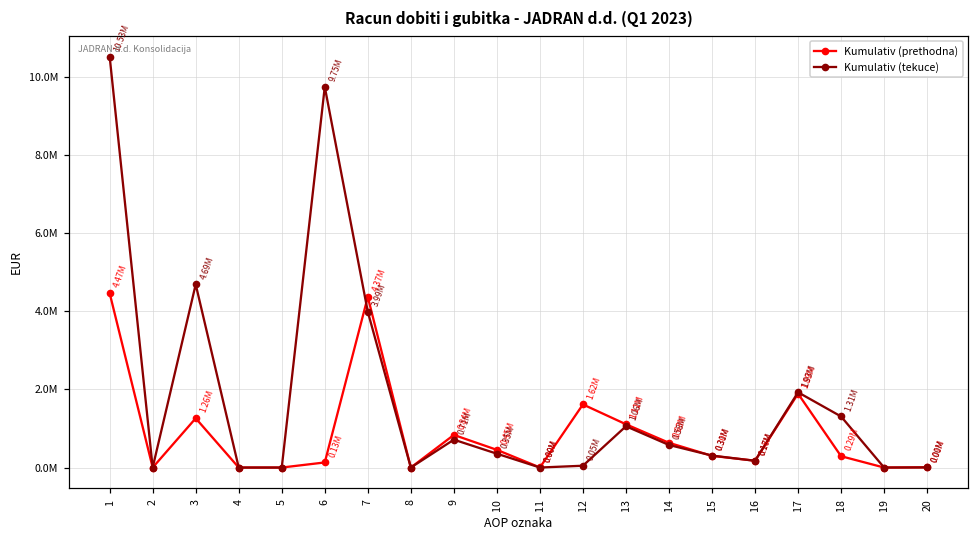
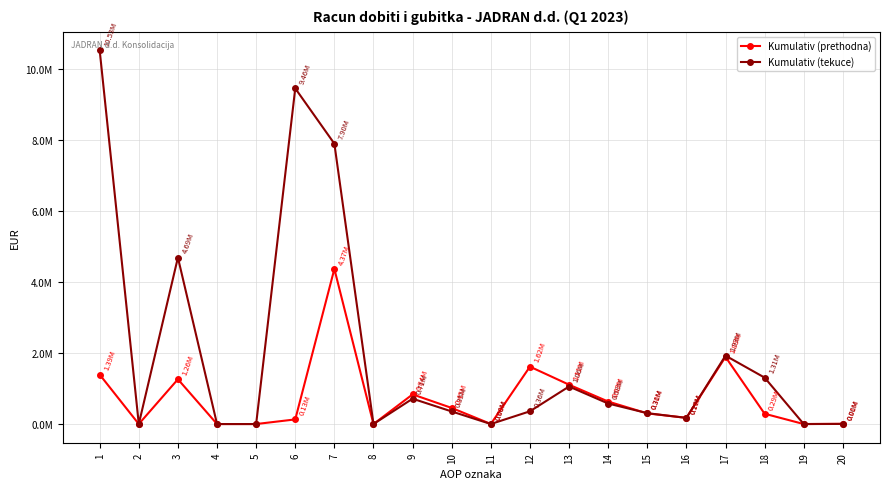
  {
    "Kumulativ (prethodna)": {
-     "1": "4.47M",
+     "1": "1.39M",
      "3": "1.26M",
      "6": "0.13M",
      "12": "1.62M",
      "18": "0.29M"
    },
    "Kumulativ (tekuce)": {
      "3": "4.69M",
-     "6": "9.75M",
-     "7": "3.99M",
-     "12": "0.05M",
+     "6": "9.46M",
+     "7": "7.90M",
+     "12": "0.36M",
      "18": "1.31M"
    }
  }
